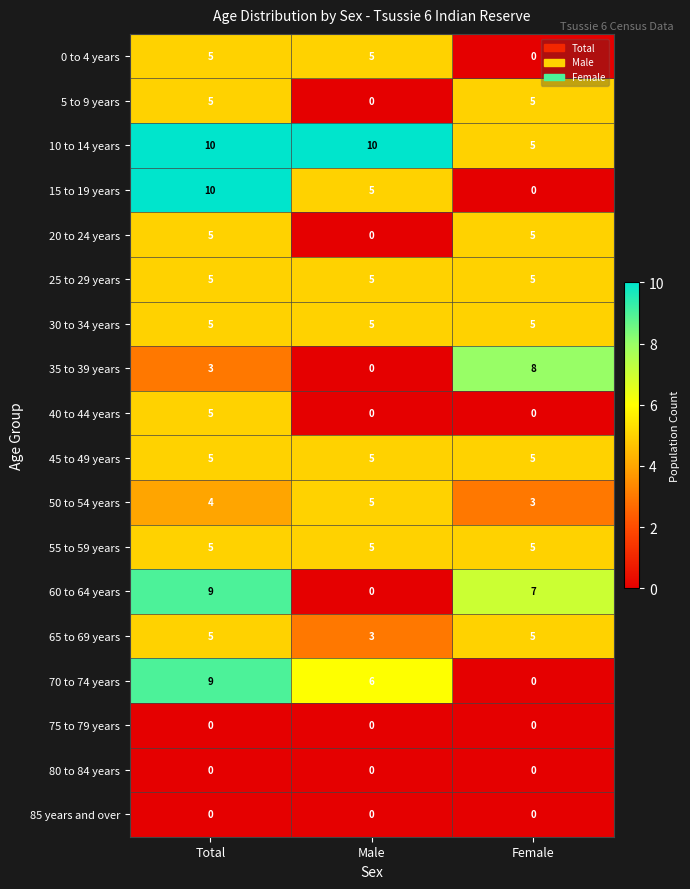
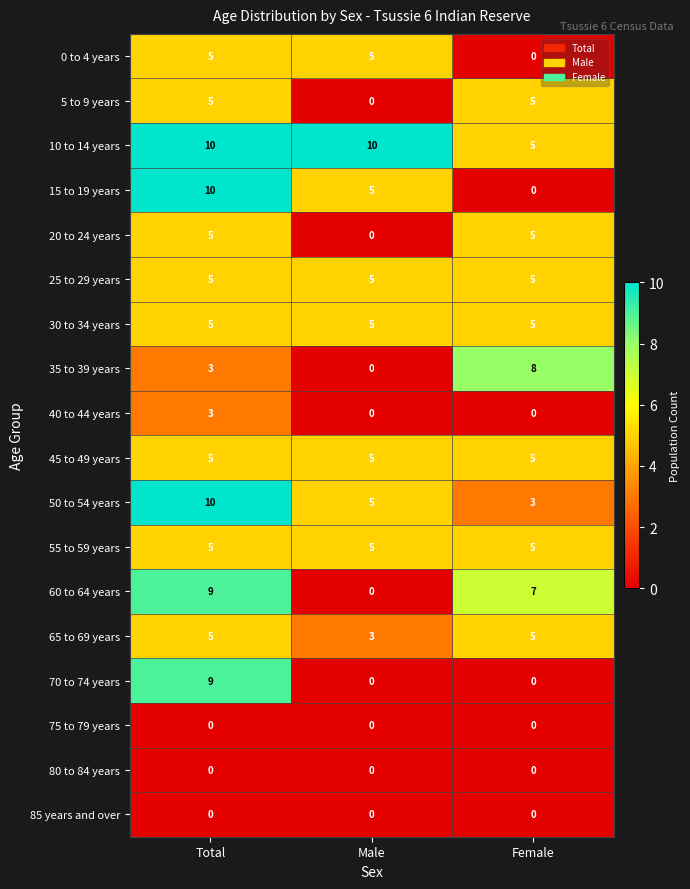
  {
    "0 to 4 years": {
      "Total": 5,
      "Male": 5,
      "Female": 0
    },
    "5 to 9 years": {
      "Total": 5,
      "Male": 0,
      "Female": 5
    },
    "10 to 14 years": {
      "Total": 10,
      "Male": 10,
      "Female": 5
    },
    "15 to 19 years": {
      "Total": 10,
      "Male": 5,
      "Female": 0
    },
    "20 to 24 years": {
      "Total": 5,
      "Male": 0,
      "Female": 5
    },
    "25 to 29 years": {
      "Total": 5,
      "Male": 5,
      "Female": 5
    },
    "30 to 34 years": {
      "Total": 5,
      "Male": 5,
      "Female": 5
    },
    "35 to 39 years": {
      "Total": 3,
      "Male": 0,
      "Female": 8
    },
    "40 to 44 years": {
-     "Total": 5,
+     "Total": 3,
      "Male": 0,
      "Female": 0
    },
    "45 to 49 years": {
      "Total": 5,
      "Male": 5,
      "Female": 5
    },
    "50 to 54 years": {
-     "Total": 4,
+     "Total": 10,
      "Male": 5,
      "Female": 3
    },
    "55 to 59 years": {
      "Total": 5,
      "Male": 5,
      "Female": 5
    },
    "60 to 64 years": {
      "Total": 9,
      "Male": 0,
      "Female": 7
    },
    "65 to 69 years": {
      "Total": 5,
      "Male": 3,
      "Female": 5
    },
    "70 to 74 years": {
      "Total": 9,
-     "Male": 6,
+     "Male": 0,
      "Female": 0
    },
    "75 to 79 years": {
      "Total": 0,
      "Male": 0,
      "Female": 0
    },
    "80 to 84 years": {
      "Total": 0,
      "Male": 0,
      "Female": 0
    },
    "85 years and over": {
      "Total": 0,
      "Male": 0,
      "Female": 0
    }
  }
